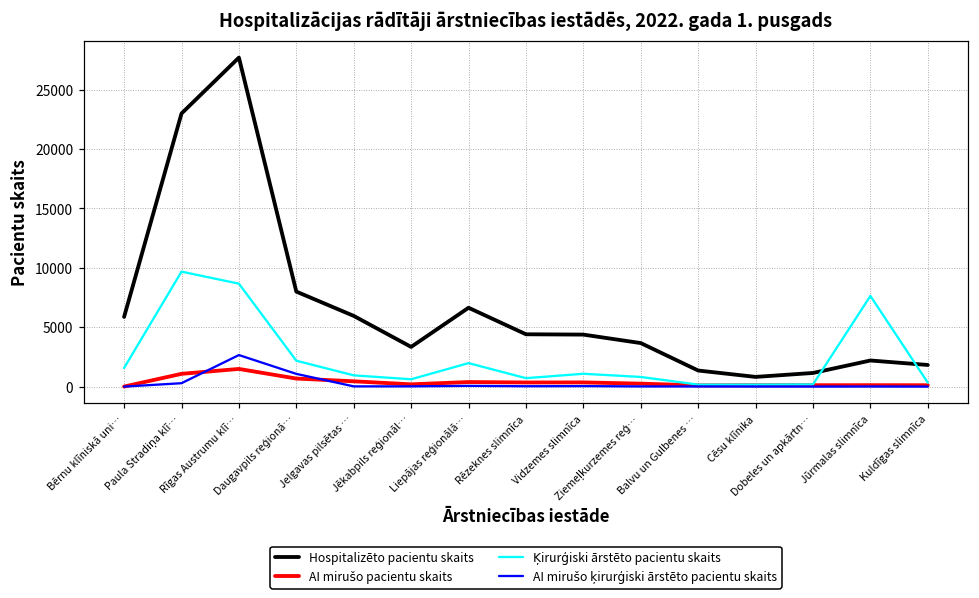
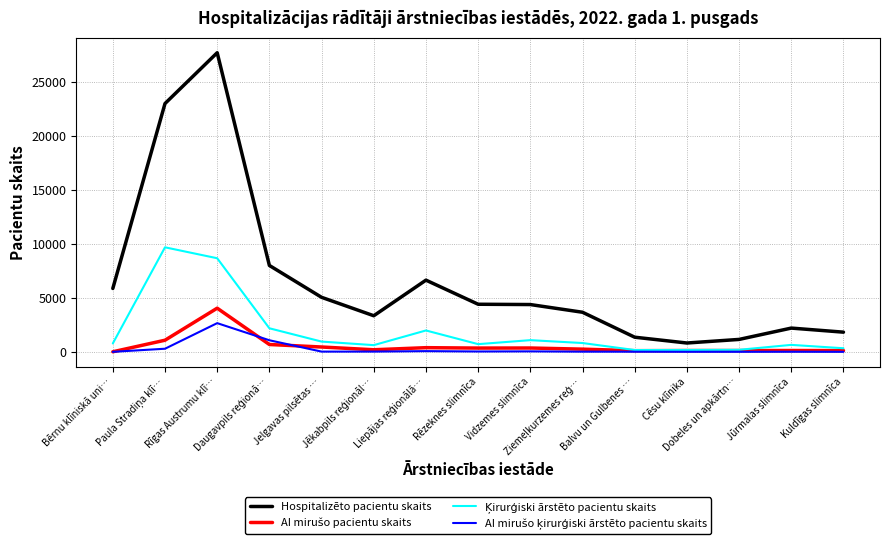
  {
    "Hospitalizēto pacientu skaits": {
      "Bērnu klīniskā uni…": 5900,
      "Paula Stradiņa klī…": 23000,
      "Rīgas Austrumu klī…": 27700,
      "Daugavpils reģionā…": 8000,
-     "Jelgavas pilsētas …": 6000,
+     "Jelgavas pilsētas …": 5100,
      "Jēkabpils reģionāl…": 3300,
      "Liepājas reģionālā…": 6600,
      "Rēzeknes slimnīca": 4400,
      "Vidzemes slimnīca": 4400,
      "Ziemeļkurzemes reģ…": 3700,
      "Balvu un Gulbenes …": 1400,
      "Cēsu klīnika": 800,
      "Dobeles un apkārtn…": 1200,
      "Jūrmalas slimnīca": 2200,
      "Kuldīgas slimnīca": 1800
    },
    "AI mirušo pacientu skaits": {
      "Paula Stradiņa klī…": 1100,
-     "Rīgas Austrumu klī…": 1500,
+     "Rīgas Austrumu klī…": 4000,
      "Daugavpils reģionā…": 700,
      "Jelgavas pilsētas …": 500,
      "Liepājas reģionālā…": 400,
      "Rēzeknes slimnīca": 400,
      "Vidzemes slimnīca": 400
    },
    "Ķirurģiski ārstēto pacientu skaits": {
-     "Bērnu klīniskā uni…": 1600,
+     "Bērnu klīniskā uni…": 800,
      "Paula Stradiņa klī…": 9700,
      "Rīgas Austrumu klī…": 8700,
      "Daugavpils reģionā…": 2200,
      "Jelgavas pilsētas …": 1000,
      "Jēkabpils reģionāl…": 600,
      "Liepājas reģionālā…": 2000,
      "Rēzeknes slimnīca": 700,
      "Vidzemes slimnīca": 1100,
      "Ziemeļkurzemes reģ…": 800,
-     "Jūrmalas slimnīca": 7600
+     "Jūrmalas slimnīca": 700
    },
    "AI mirušo ķirurģiski ārstēto pacientu skaits": {
      "Paula Stradiņa klī…": 300,
      "Rīgas Austrumu klī…": 2700,
      "Daugavpils reģionā…": 1100,
      "Jelgavas pilsētas …": 0,
      "Liepājas reģionālā…": 100,
      "Rēzeknes slimnīca": 0,
      "Vidzemes slimnīca": 0
    }
  }
